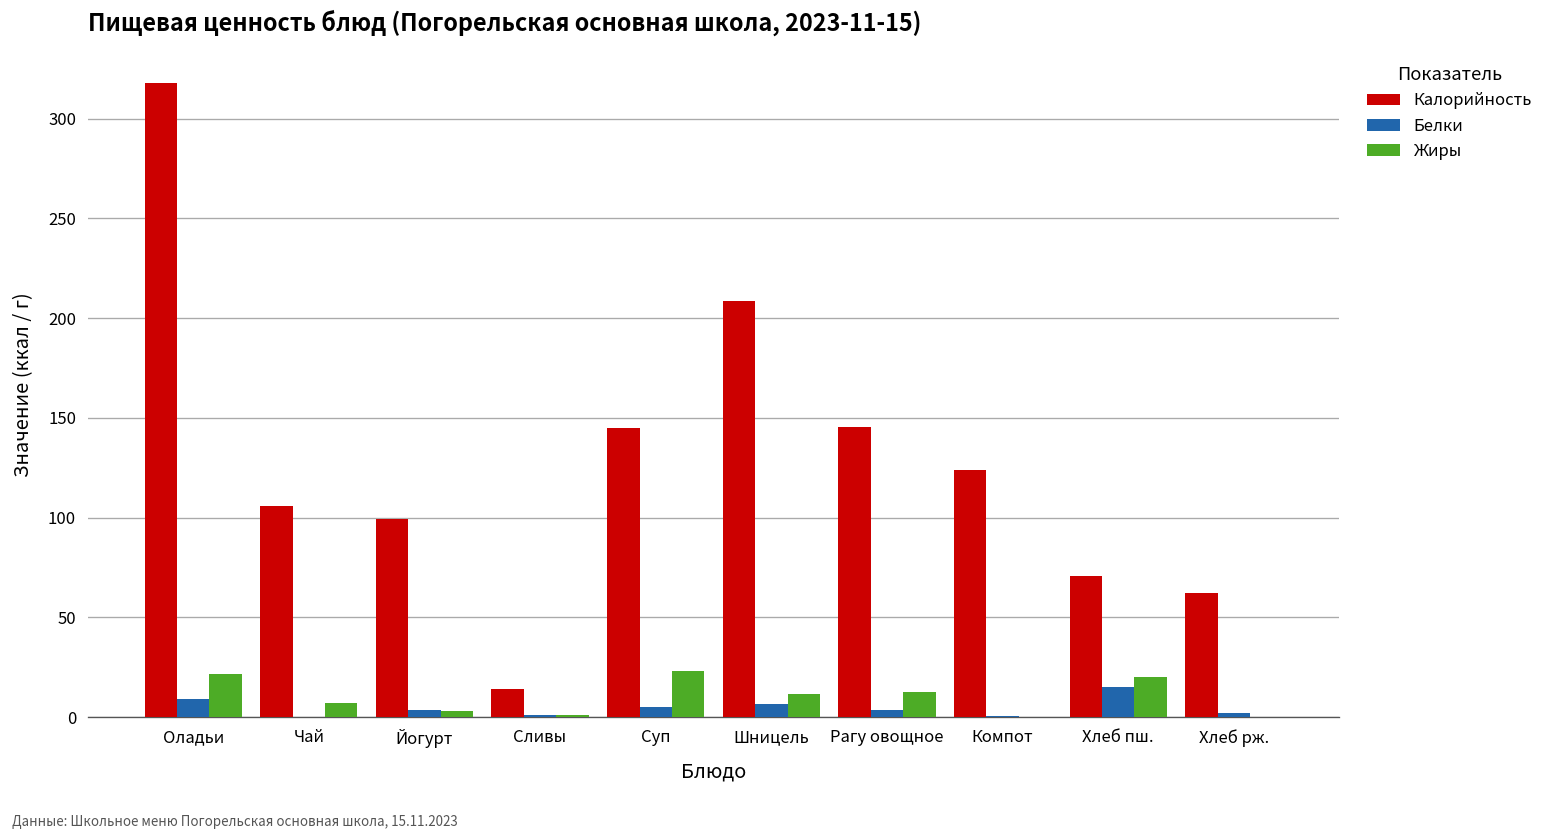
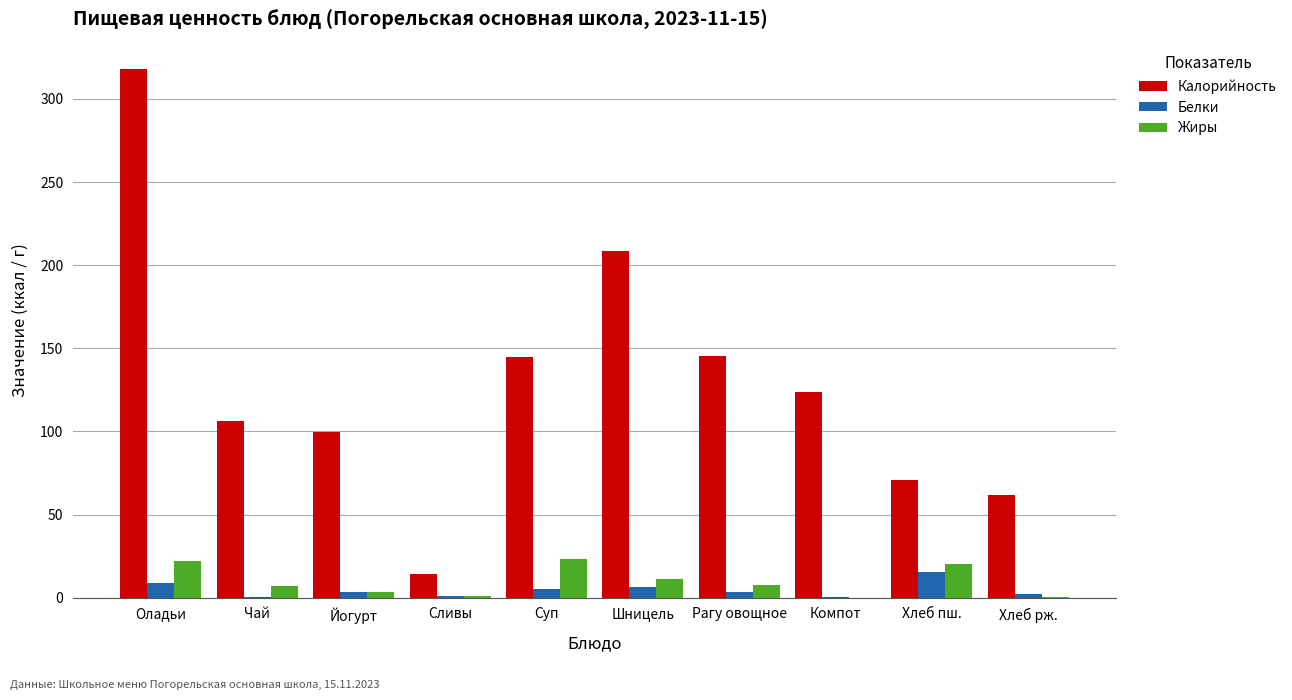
  {
    "Калорийность": {
      "Оладьи": 318,
      "Чай": 106,
      "Йогурт": 99,
      "Сливы": 14,
      "Суп": 145,
      "Шницель": 209,
      "Рагу овощное": 146,
      "Компот": 124,
      "Хлеб пш.": 71,
      "Хлеб рж.": 62
    },
    "Белки": {
      "Оладьи": 9,
      "Йогурт": 4,
      "Суп": 5,
      "Шницель": 7,
      "Рагу овощное": 4,
      "Хлеб пш.": 15,
      "Хлеб рж.": 2
    },
    "Жиры": {
      "Оладьи": 22,
      "Чай": 7,
      "Йогурт": 3,
      "Суп": 23,
      "Шницель": 12,
-     "Рагу овощное": 13,
+     "Рагу овощное": 8,
      "Компот": 0,
      "Хлеб пш.": 20
    }
  }
